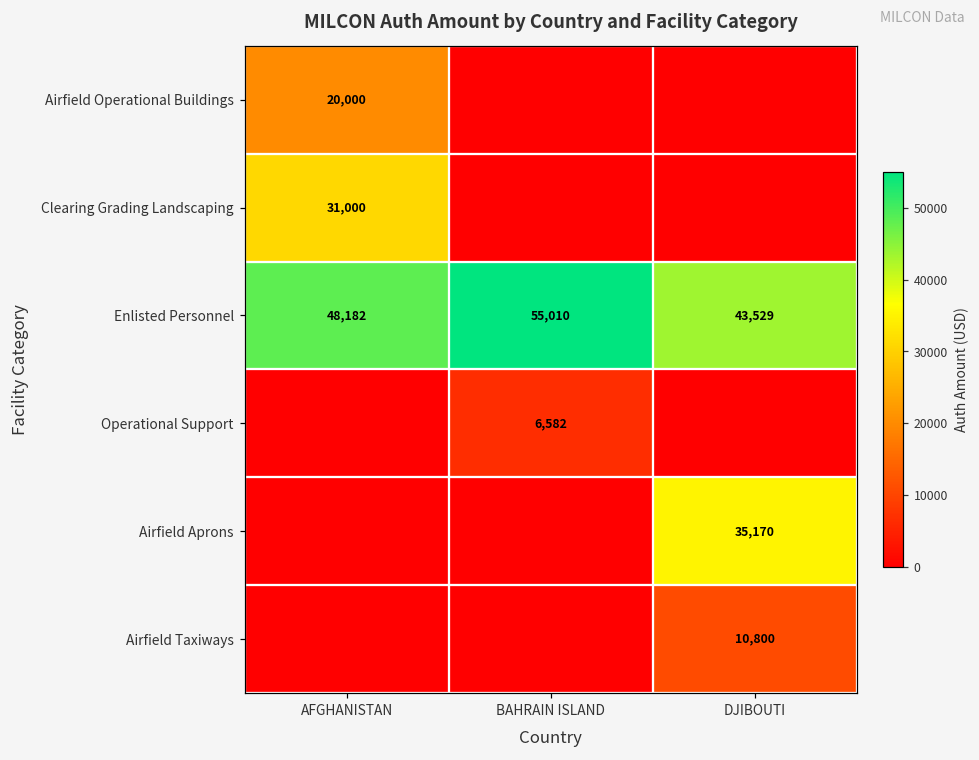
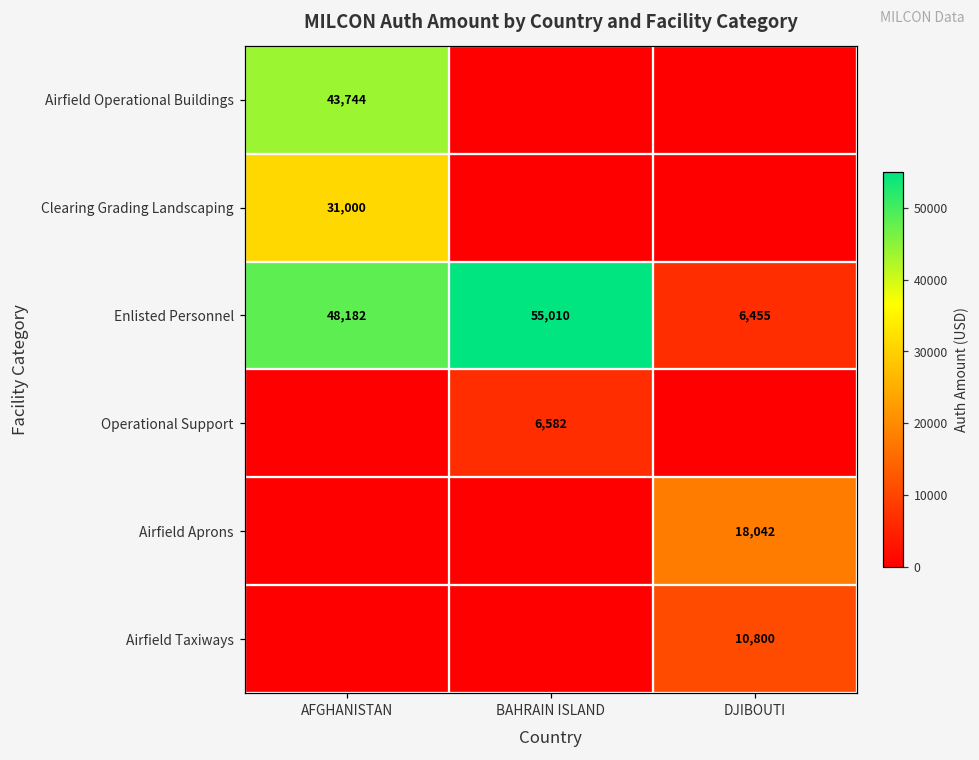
  {
    "Airfield Operational Buildings": {
-     "AFGHANISTAN": "20,000"
+     "AFGHANISTAN": "43,744"
    },
    "Clearing Grading Landscaping": {
      "AFGHANISTAN": "31,000"
    },
    "Enlisted Personnel": {
      "AFGHANISTAN": "48,182",
      "BAHRAIN ISLAND": "55,010",
-     "DJIBOUTI": "43,529"
+     "DJIBOUTI": "6,455"
    },
    "Operational Support": {
      "BAHRAIN ISLAND": "6,582"
    },
    "Airfield Aprons": {
-     "DJIBOUTI": "35,170"
+     "DJIBOUTI": "18,042"
    },
    "Airfield Taxiways": {
      "DJIBOUTI": "10,800"
    }
  }
